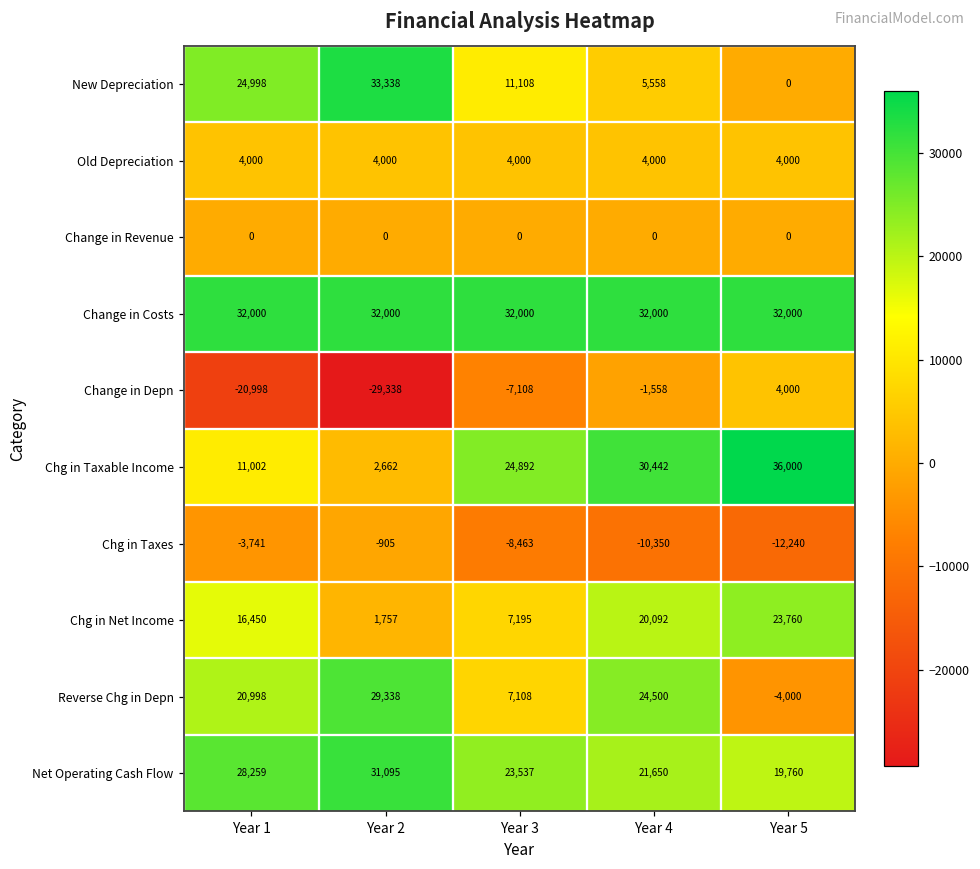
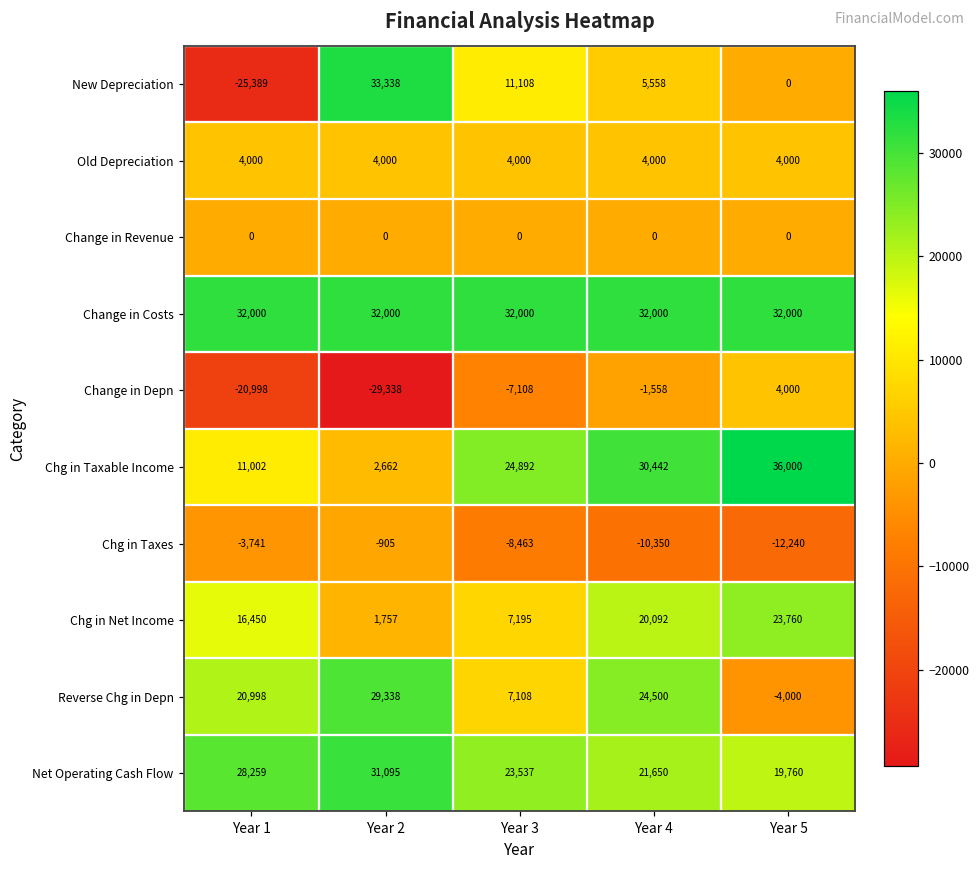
  {
    "New Depreciation": {
-     "Year 1": "24,998",
+     "Year 1": "-25,389",
      "Year 2": "33,338",
      "Year 3": "11,108",
      "Year 4": "5,558",
      "Year 5": "0"
    },
    "Old Depreciation": {
      "Year 1": "4,000",
      "Year 2": "4,000",
      "Year 3": "4,000",
      "Year 4": "4,000",
      "Year 5": "4,000"
    },
    "Change in Revenue": {
      "Year 1": "0",
      "Year 2": "0",
      "Year 3": "0",
      "Year 4": "0",
      "Year 5": "0"
    },
    "Change in Costs": {
      "Year 1": "32,000",
      "Year 2": "32,000",
      "Year 3": "32,000",
      "Year 4": "32,000",
      "Year 5": "32,000"
    },
    "Change in Depn": {
      "Year 1": "-20,998",
      "Year 2": "-29,338",
      "Year 3": "-7,108",
      "Year 4": "-1,558",
      "Year 5": "4,000"
    },
    "Chg in Taxable Income": {
      "Year 1": "11,002",
      "Year 2": "2,662",
      "Year 3": "24,892",
      "Year 4": "30,442",
      "Year 5": "36,000"
    },
    "Chg in Taxes": {
      "Year 1": "-3,741",
      "Year 2": "-905",
      "Year 3": "-8,463",
      "Year 4": "-10,350",
      "Year 5": "-12,240"
    },
    "Chg in Net Income": {
      "Year 1": "16,450",
      "Year 2": "1,757",
      "Year 3": "7,195",
      "Year 4": "20,092",
      "Year 5": "23,760"
    },
    "Reverse Chg in Depn": {
      "Year 1": "20,998",
      "Year 2": "29,338",
      "Year 3": "7,108",
      "Year 4": "24,500",
      "Year 5": "-4,000"
    },
    "Net Operating Cash Flow": {
      "Year 1": "28,259",
      "Year 2": "31,095",
      "Year 3": "23,537",
      "Year 4": "21,650",
      "Year 5": "19,760"
    }
  }
